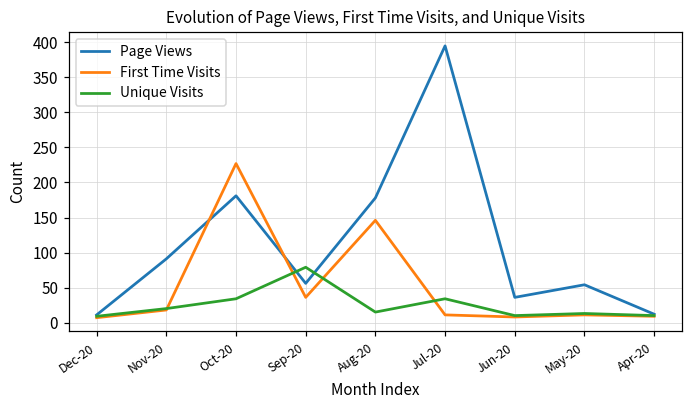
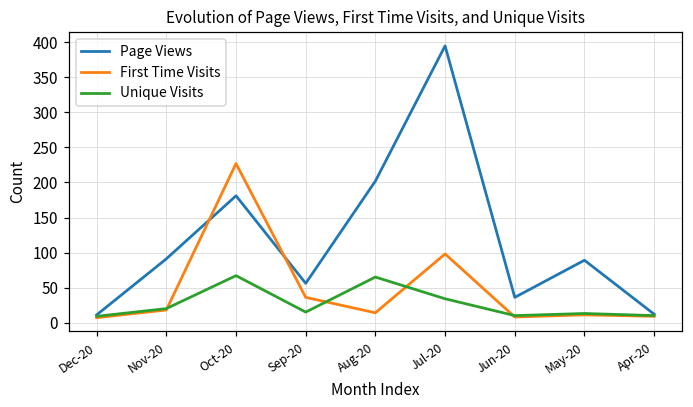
  {
    "Page Views": {
      "Nov-20": 90,
      "Oct-20": 180,
      "Sep-20": 60,
-     "Aug-20": 180,
+     "Aug-20": 200,
      "Jul-20": 400,
      "Jun-20": 40,
-     "May-20": 50
+     "May-20": 90
    },
    "First Time Visits": {
      "Oct-20": 230,
      "Sep-20": 40,
-     "Aug-20": 150,
-     "Jul-20": 10
+     "Aug-20": 10,
+     "Jul-20": 100
    },
    "Unique Visits": {
-     "Oct-20": 30,
-     "Sep-20": 80,
-     "Aug-20": 20,
+     "Oct-20": 70,
+     "Sep-20": 20,
+     "Aug-20": 70,
      "Jul-20": 30
    }
  }
